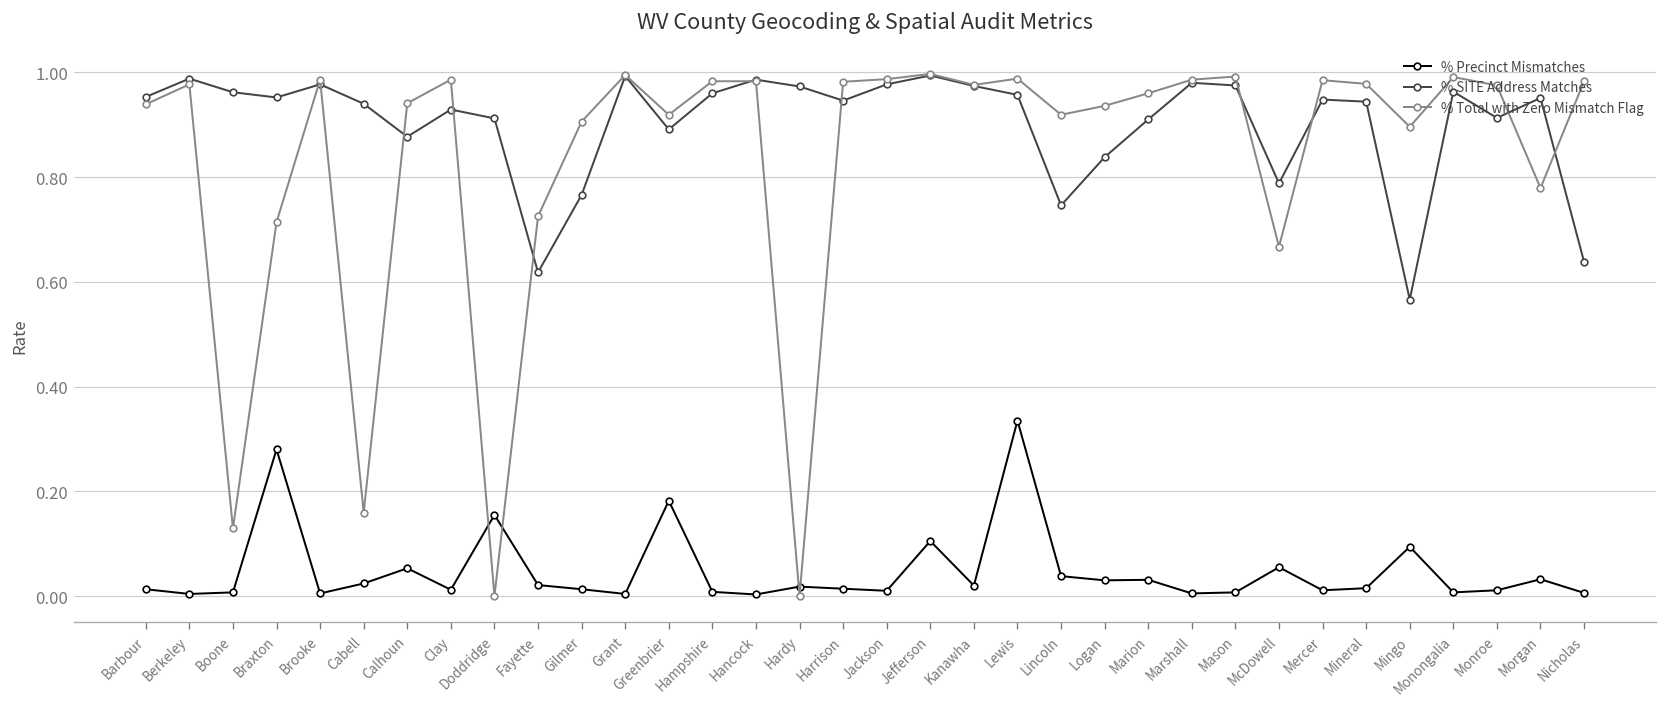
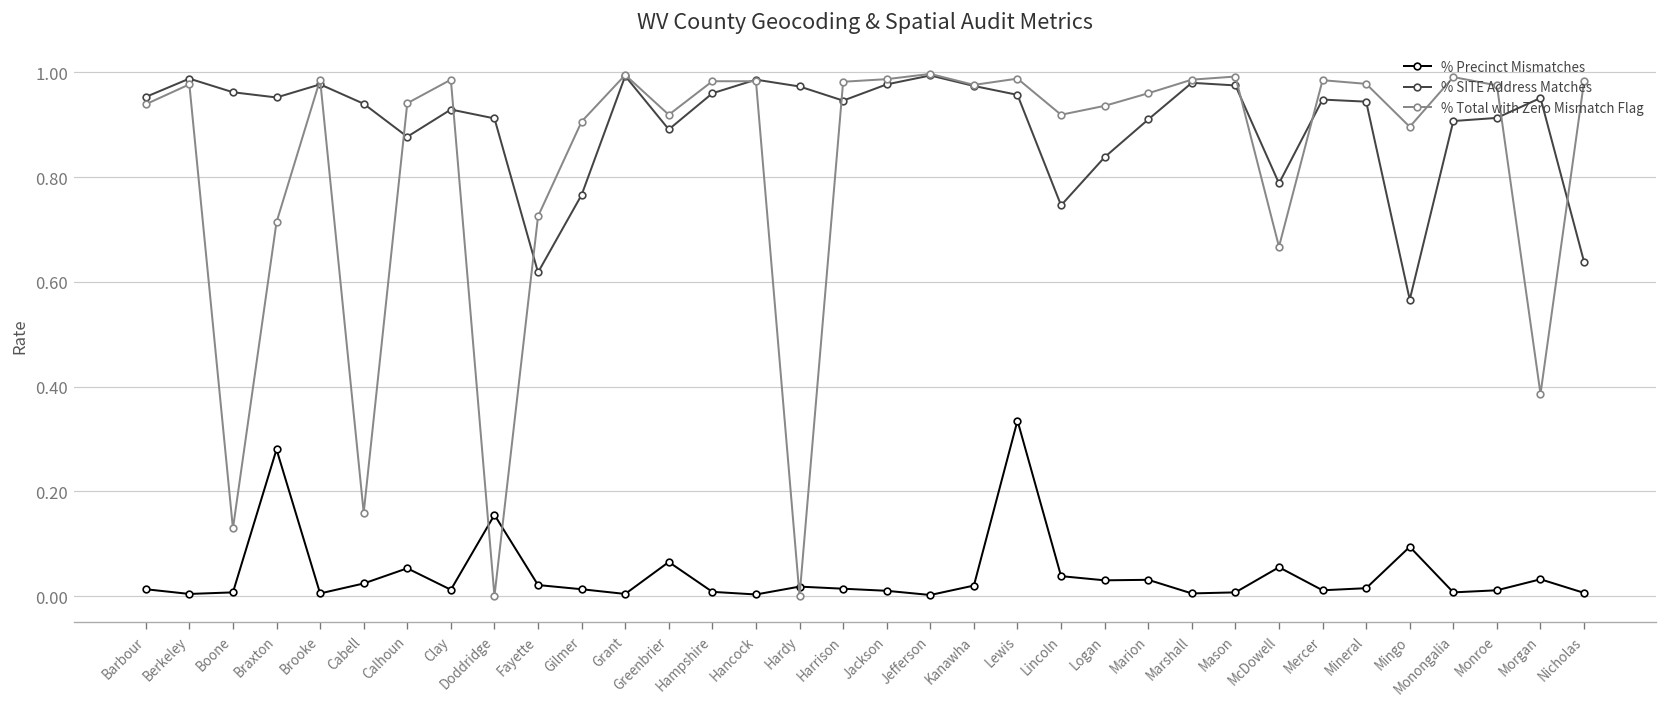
  {
    "% Precinct Mismatches": {
      "Barbour": 0.01,
      "Berkeley": 0.00,
      "Boone": 0.01,
      "Braxton": 0.28,
      "Brooke": 0.01,
      "Cabell": 0.02,
      "Calhoun": 0.05,
      "Clay": 0.01,
      "Doddridge": 0.16,
      "Fayette": 0.02,
      "Gilmer": 0.01,
      "Grant": 0.00,
-     "Greenbrier": 0.18,
+     "Greenbrier": 0.07,
      "Hampshire": 0.01,
      "Hancock": 0.00,
      "Hardy": 0.02,
      "Harrison": 0.01,
      "Jackson": 0.01,
-     "Jefferson": 0.11,
+     "Jefferson": 0.00,
      "Kanawha": 0.02,
      "Lewis": 0.34,
      "Lincoln": 0.04,
      "Logan": 0.03,
      "Marion": 0.03,
      "Marshall": 0.01,
      "Mason": 0.01,
      "McDowell": 0.06,
      "Mercer": 0.01,
      "Mineral": 0.02,
      "Mingo": 0.09,
      "Monongalia": 0.01,
      "Monroe": 0.01,
      "Morgan": 0.03,
      "Nicholas": 0.01
    },
    "% SITE Address Matches": {
      "Barbour": 0.95,
      "Berkeley": 0.99,
      "Boone": 0.96,
      "Braxton": 0.95,
      "Brooke": 0.98,
      "Cabell": 0.94,
      "Calhoun": 0.88,
      "Clay": 0.93,
      "Doddridge": 0.91,
      "Fayette": 0.62,
      "Gilmer": 0.77,
      "Greenbrier": 0.89,
      "Hampshire": 0.96,
      "Hardy": 0.97,
      "Harrison": 0.95,
      "Jackson": 0.98,
      "Lewis": 0.96,
      "Lincoln": 0.75,
      "Logan": 0.84,
      "Marion": 0.91,
      "Marshall": 0.98,
      "Mason": 0.98,
      "McDowell": 0.79,
      "Mercer": 0.95,
      "Mineral": 0.94,
      "Mingo": 0.57,
-     "Monongalia": 0.96,
+     "Monongalia": 0.91,
      "Monroe": 0.91,
      "Morgan": 0.95,
      "Nicholas": 0.64
    },
    "% Total with Zero Mismatch Flag": {
      "Barbour": 0.94,
      "Berkeley": 0.98,
      "Boone": 0.13,
      "Braxton": 0.71,
      "Brooke": 0.99,
      "Cabell": 0.16,
      "Calhoun": 0.94,
      "Clay": 0.99,
      "Doddridge": 0.00,
      "Fayette": 0.73,
      "Gilmer": 0.91,
      "Greenbrier": 0.92,
      "Hampshire": 0.98,
      "Hardy": 0.00,
      "Harrison": 0.98,
      "Jackson": 0.99,
      "Lewis": 0.99,
      "Lincoln": 0.92,
      "Logan": 0.94,
      "Marion": 0.96,
      "Marshall": 0.99,
      "Mason": 0.99,
      "McDowell": 0.67,
      "Mercer": 0.99,
      "Mineral": 0.98,
      "Mingo": 0.90,
      "Monongalia": 0.99,
      "Monroe": 0.98,
-     "Morgan": 0.78,
+     "Morgan": 0.39,
      "Nicholas": 0.98
    }
  }
